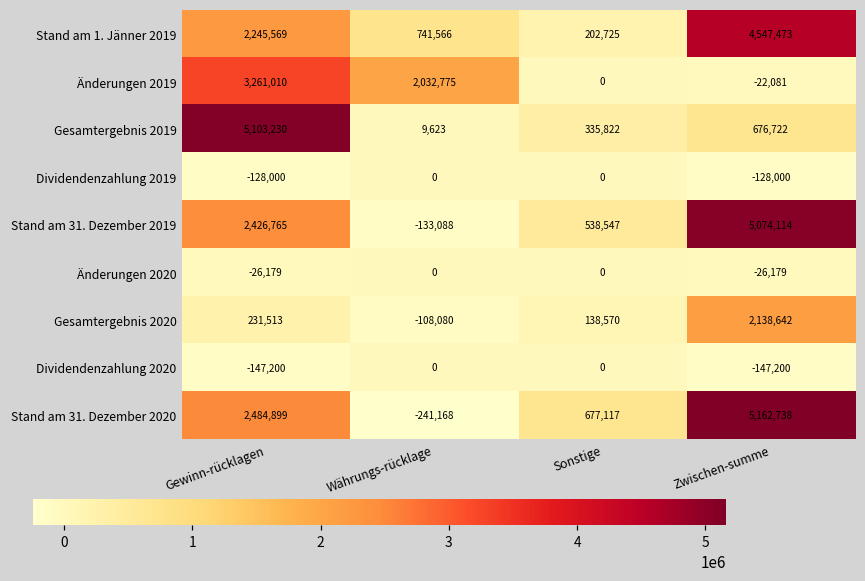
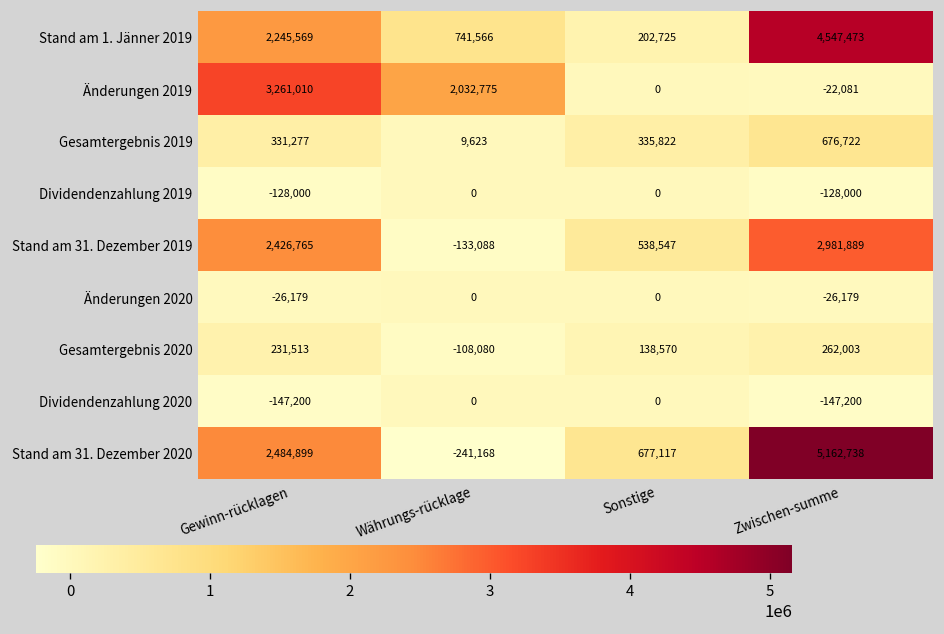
  {
    "Stand am 1. Jänner 2019": {
      "Gewinn­rücklagen": "2,245,569",
      "Währungs­rücklage": "741,566",
      "Sonstige": "202,725",
      "Zwischen­summe": "4,547,473"
    },
    "Änderungen 2019": {
      "Gewinn­rücklagen": "3,261,010",
      "Währungs­rücklage": "2,032,775",
      "Sonstige": "0",
      "Zwischen­summe": "-22,081"
    },
    "Gesamtergebnis 2019": {
-     "Gewinn­rücklagen": "5,103,230",
+     "Gewinn­rücklagen": "331,277",
      "Währungs­rücklage": "9,623",
      "Sonstige": "335,822",
      "Zwischen­summe": "676,722"
    },
    "Dividendenzahlung 2019": {
      "Gewinn­rücklagen": "-128,000",
      "Währungs­rücklage": "0",
      "Sonstige": "0",
      "Zwischen­summe": "-128,000"
    },
    "Stand am 31. Dezember 2019": {
      "Gewinn­rücklagen": "2,426,765",
      "Währungs­rücklage": "-133,088",
      "Sonstige": "538,547",
-     "Zwischen­summe": "5,074,114"
+     "Zwischen­summe": "2,981,889"
    },
    "Änderungen 2020": {
      "Gewinn­rücklagen": "-26,179",
      "Währungs­rücklage": "0",
      "Sonstige": "0",
      "Zwischen­summe": "-26,179"
    },
    "Gesamtergebnis 2020": {
      "Gewinn­rücklagen": "231,513",
      "Währungs­rücklage": "-108,080",
      "Sonstige": "138,570",
-     "Zwischen­summe": "2,138,642"
+     "Zwischen­summe": "262,003"
    },
    "Dividendenzahlung 2020": {
      "Gewinn­rücklagen": "-147,200",
      "Währungs­rücklage": "0",
      "Sonstige": "0",
      "Zwischen­summe": "-147,200"
    },
    "Stand am 31. Dezember 2020": {
      "Gewinn­rücklagen": "2,484,899",
      "Währungs­rücklage": "-241,168",
      "Sonstige": "677,117",
      "Zwischen­summe": "5,162,738"
    }
  }
